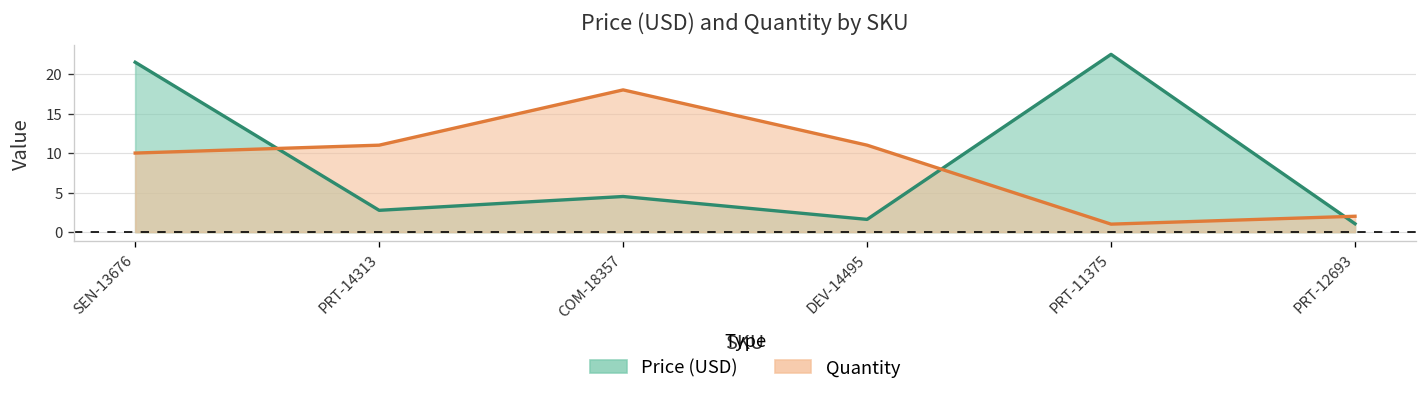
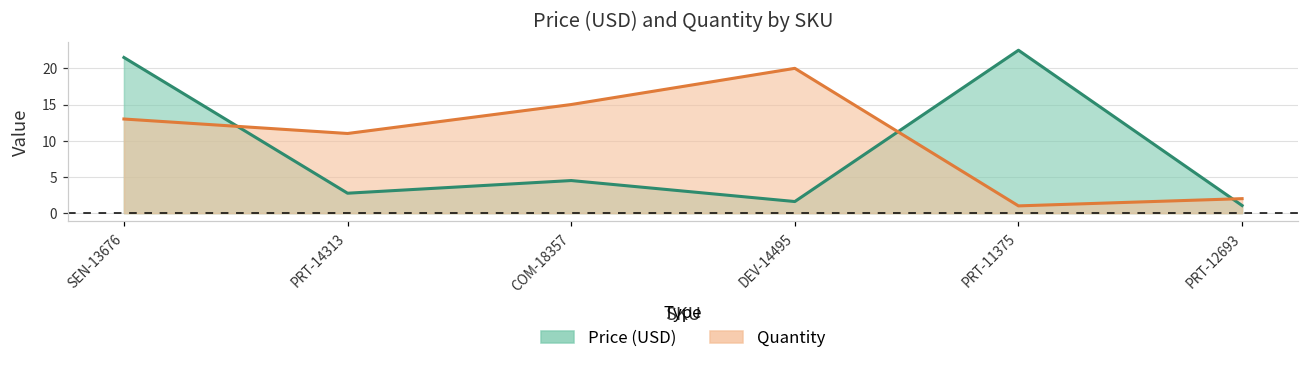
  {
    "Price (USD)": {
      "SEN-13676": 22,
      "PRT-14313": 3,
      "COM-18357": 5,
      "DEV-14495": 2,
      "PRT-11375": 23,
      "PRT-12693": 1
    },
    "Quantity": {
-     "SEN-13676": 10,
+     "SEN-13676": 13,
      "PRT-14313": 11,
-     "COM-18357": 18,
-     "DEV-14495": 11,
+     "COM-18357": 15,
+     "DEV-14495": 20,
      "PRT-11375": 1,
      "PRT-12693": 2
    }
  }
